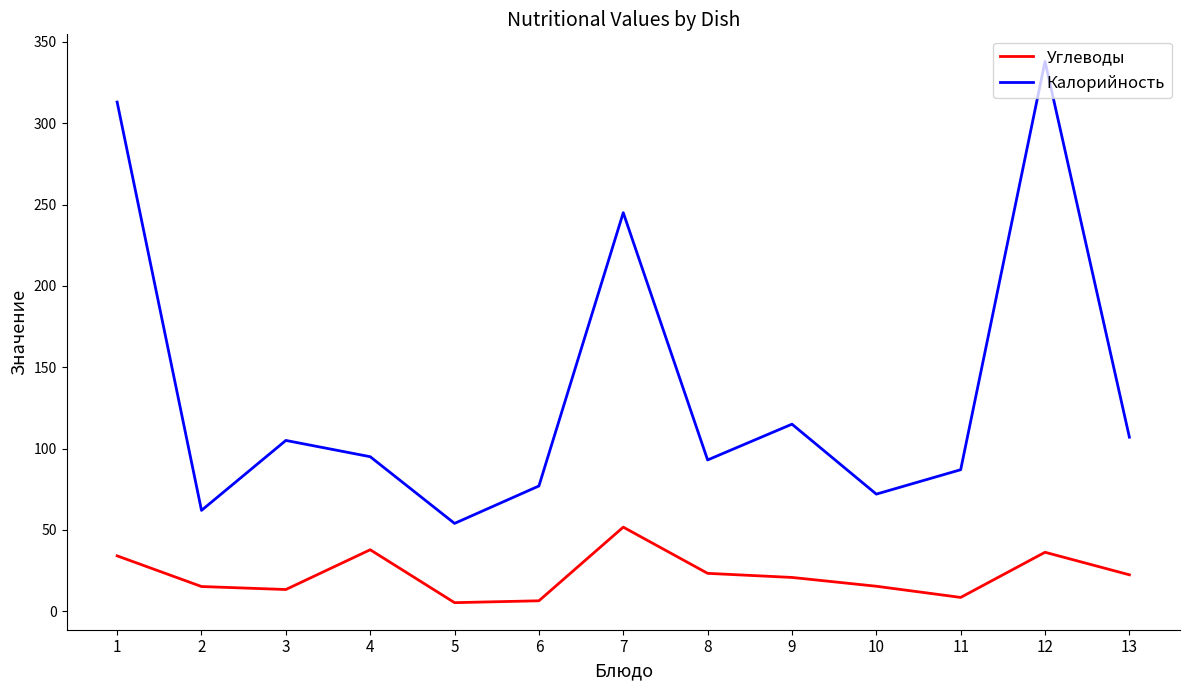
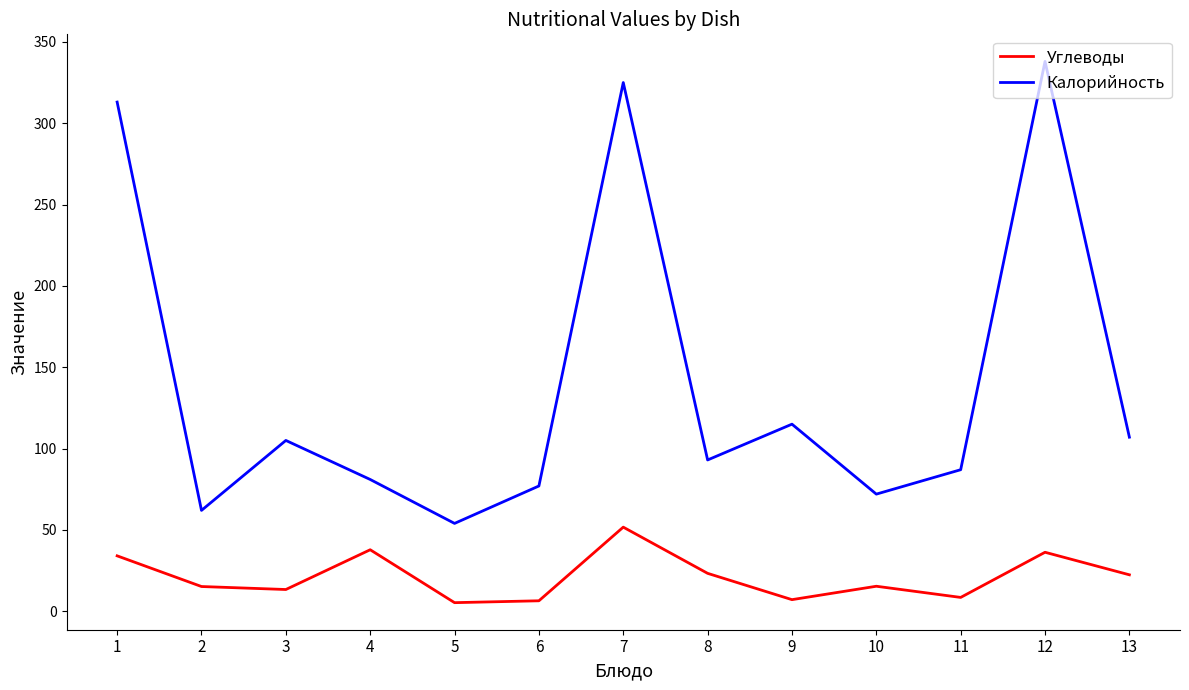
  {
    "Углеводы": {
      "1": 34,
      "2": 15,
      "3": 13,
      "4": 38,
      "5": 5,
      "6": 6,
      "7": 52,
      "8": 23,
-     "9": 21,
+     "9": 7,
      "10": 15,
      "11": 9,
      "12": 36,
      "13": 22
    },
    "Калорийность": {
      "1": 313,
      "2": 62,
      "3": 105,
-     "4": 95,
+     "4": 81,
      "5": 54,
      "6": 77,
-     "7": 245,
+     "7": 325,
      "8": 93,
      "9": 115,
      "10": 72,
      "11": 87,
      "13": 107
    }
  }
